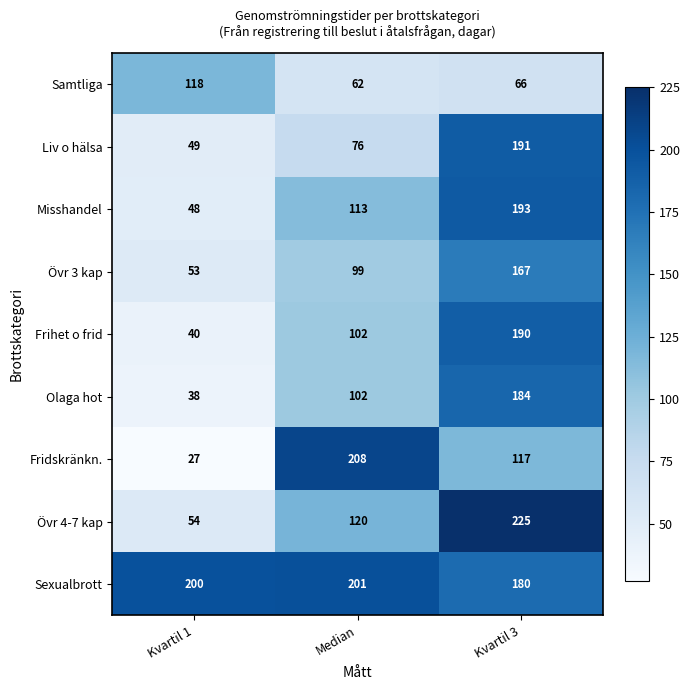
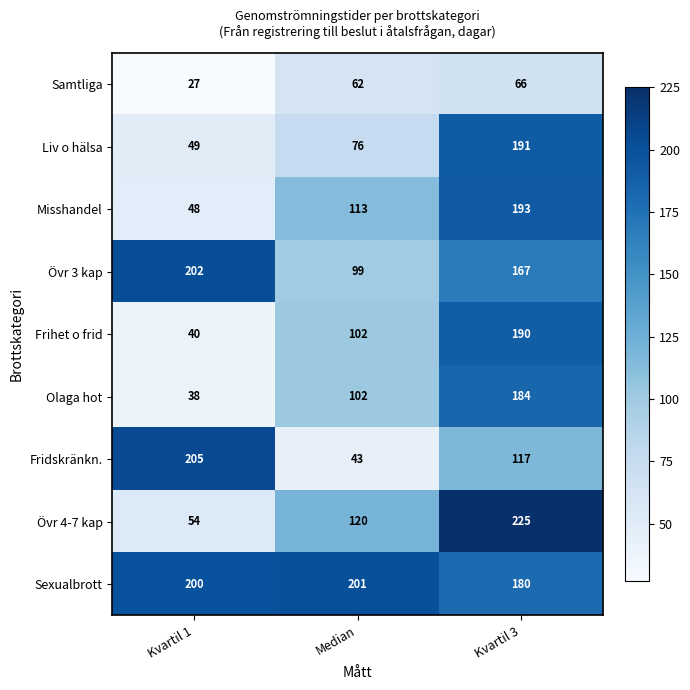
  {
    "Samtliga": {
-     "Kvartil 1": 118,
+     "Kvartil 1": 27,
      "Median": 62,
      "Kvartil 3": 66
    },
    "Liv o hälsa": {
      "Kvartil 1": 49,
      "Median": 76,
      "Kvartil 3": 191
    },
    "Misshandel": {
      "Kvartil 1": 48,
      "Median": 113,
      "Kvartil 3": 193
    },
    "Övr 3 kap": {
-     "Kvartil 1": 53,
+     "Kvartil 1": 202,
      "Median": 99,
      "Kvartil 3": 167
    },
    "Frihet o frid": {
      "Kvartil 1": 40,
      "Median": 102,
      "Kvartil 3": 190
    },
    "Olaga hot": {
      "Kvartil 1": 38,
      "Median": 102,
      "Kvartil 3": 184
    },
    "Fridskränkn.": {
-     "Kvartil 1": 27,
-     "Median": 208,
+     "Kvartil 1": 205,
+     "Median": 43,
      "Kvartil 3": 117
    },
    "Övr 4-7 kap": {
      "Kvartil 1": 54,
      "Median": 120,
      "Kvartil 3": 225
    },
    "Sexualbrott": {
      "Kvartil 1": 200,
      "Median": 201,
      "Kvartil 3": 180
    }
  }
